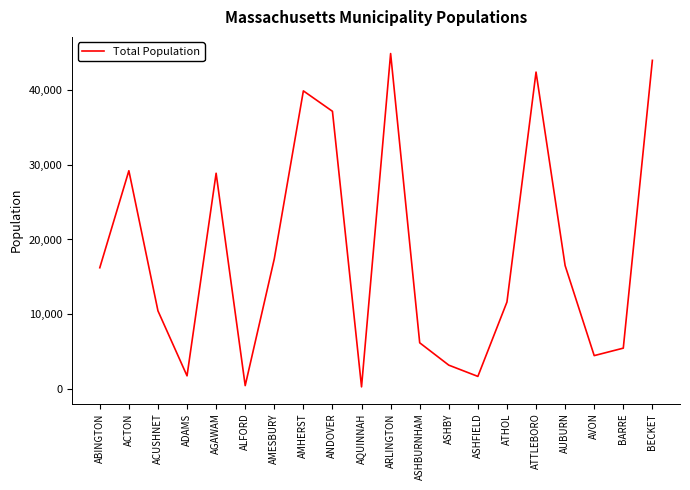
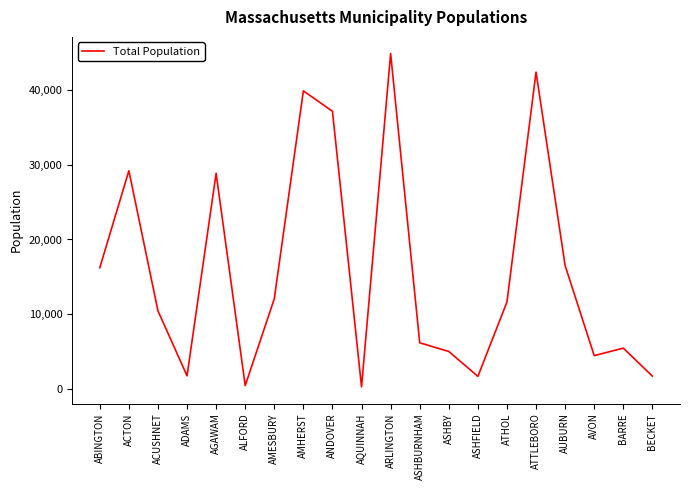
  {
    "ABINGTON": "16,000",
    "ACTON": "29,000",
    "ACUSHNET": "10,000",
    "ADAMS": "2,000",
    "AGAWAM": "29,000",
    "ALFORD": "0",
-   "AMESBURY": "17,000",
+   "AMESBURY": "12,000",
    "AMHERST": "40,000",
    "ANDOVER": "37,000",
    "AQUINNAH": "0",
    "ARLINGTON": "45,000",
    "ASHBURNHAM": "6,000",
-   "ASHBY": "3,000",
+   "ASHBY": "5,000",
    "ASHFIELD": "2,000",
    "ATHOL": "12,000",
    "ATTLEBORO": "42,000",
    "AUBURN": "17,000",
    "AVON": "4,000",
    "BARRE": "5,000",
-   "BECKET": "44,000"
+   "BECKET": "2,000"
  }
